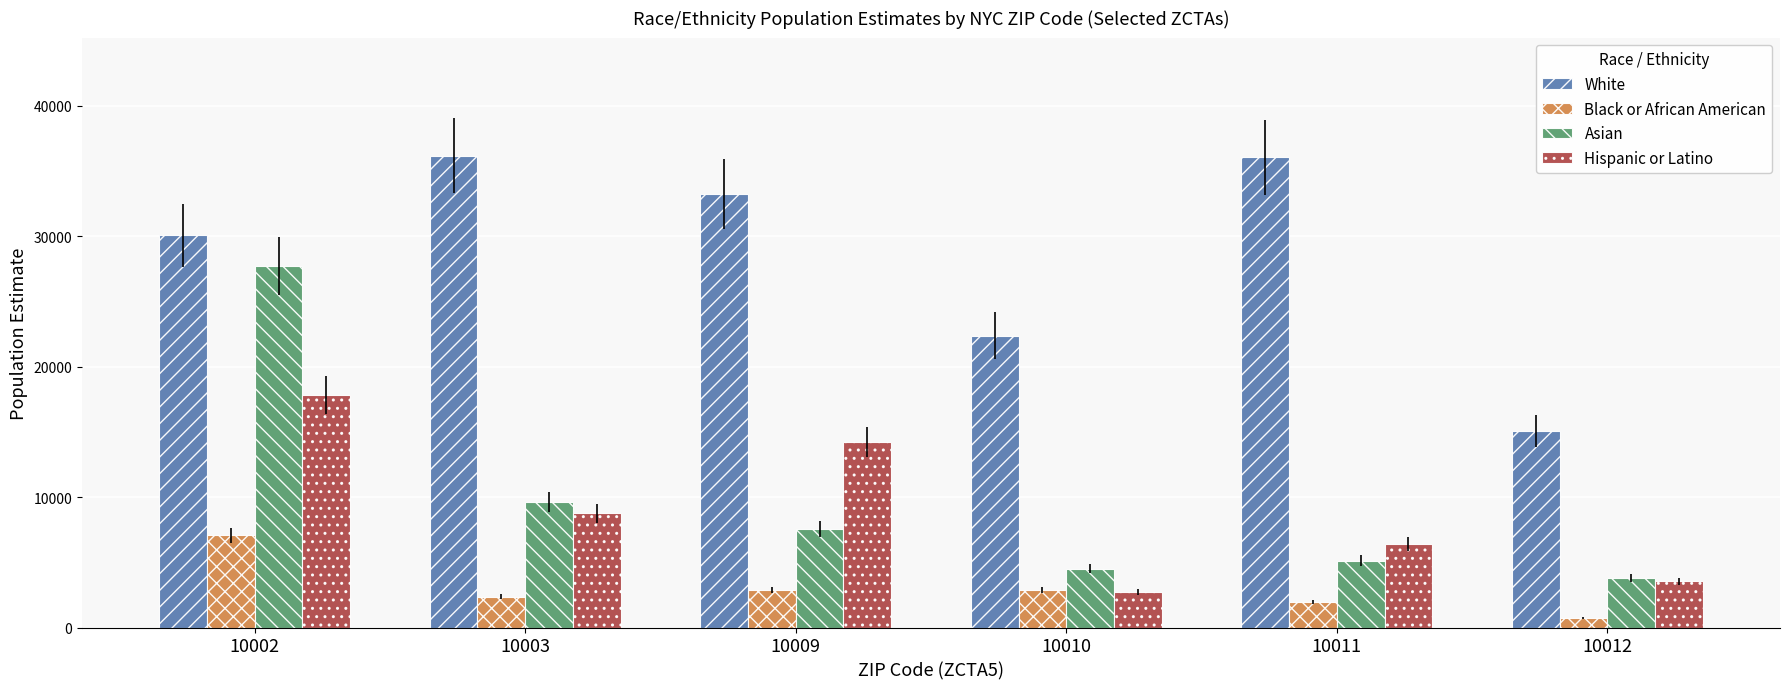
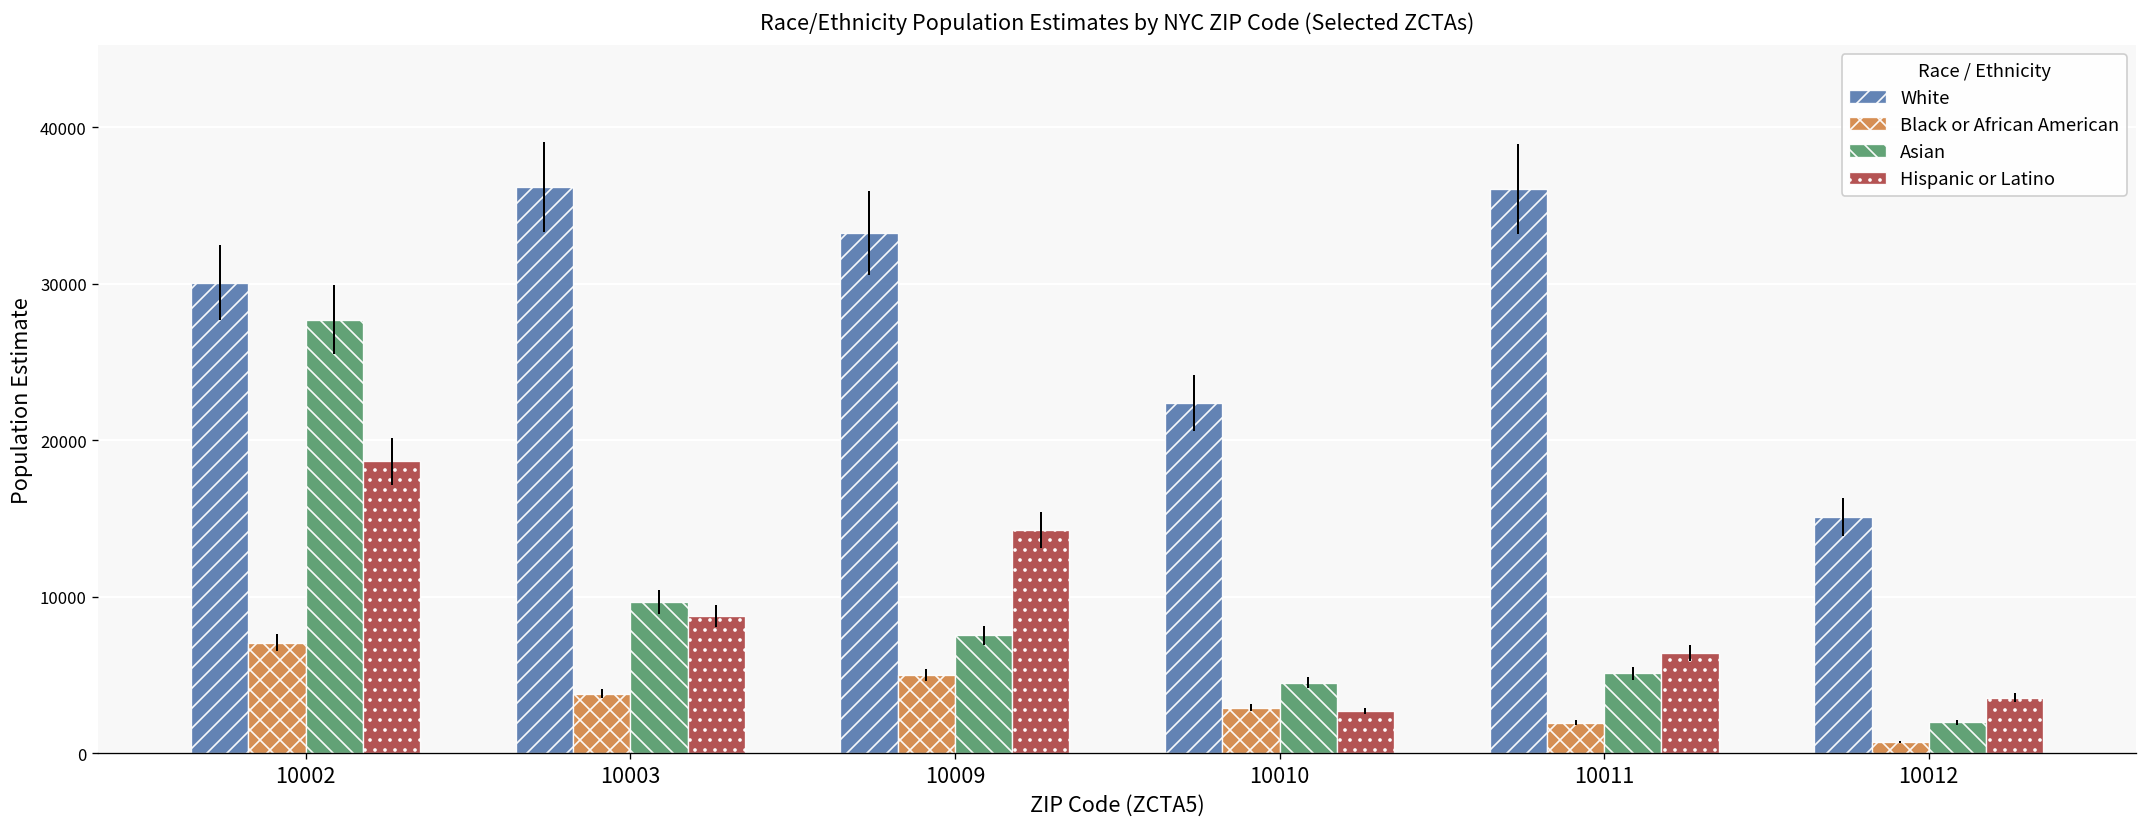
  {
    "White": {
      "10002": 30100,
      "10003": 36200,
      "10009": 33200,
      "10010": 22400,
      "10011": 36100,
      "10012": 15100
    },
    "Black or African American": {
      "10002": 7100,
-     "10003": 2400,
-     "10009": 2900,
+     "10003": 3800,
+     "10009": 5000,
      "10010": 2900,
      "10011": 2000,
      "10012": 700
    },
    "Asian": {
      "10002": 27700,
      "10003": 9600,
      "10009": 7500,
      "10010": 4500,
      "10011": 5100,
-     "10012": 3800
+     "10012": 2000
    },
    "Hispanic or Latino": {
-     "10002": 17800,
+     "10002": 18600,
      "10003": 8700,
      "10009": 14200,
      "10010": 2700,
      "10011": 6400,
      "10012": 3500
    }
  }
